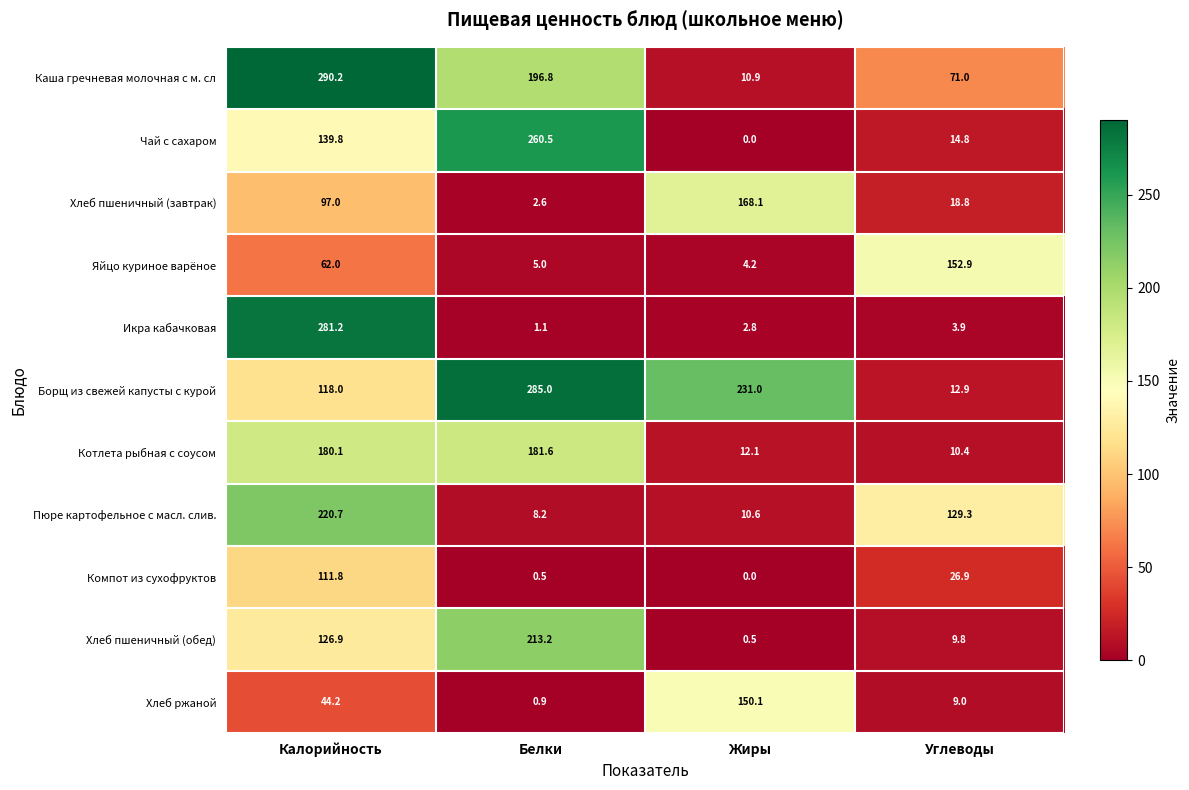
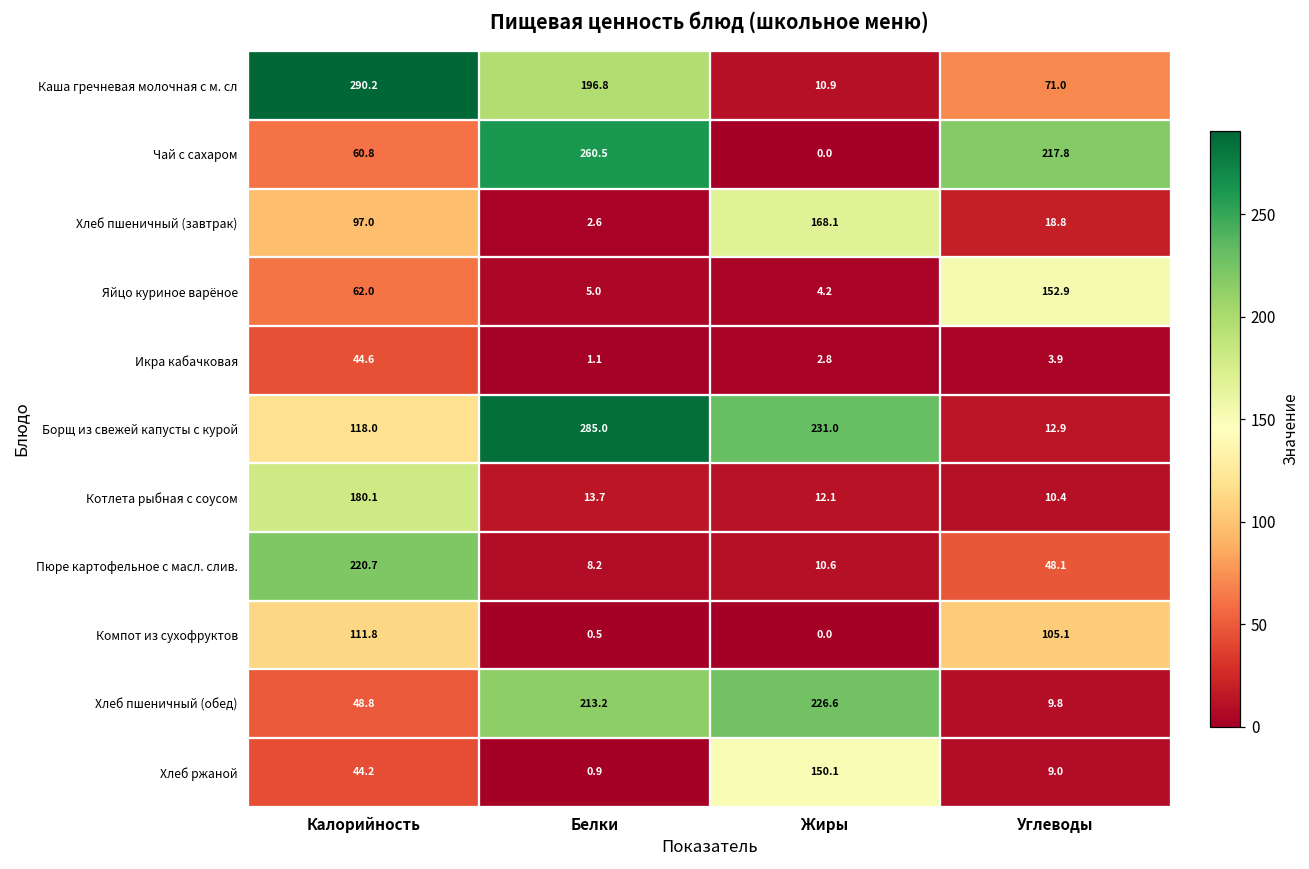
  {
    "Каша гречневая молочная с м. сл": {
      "Калорийность": 290.2,
      "Белки": 196.8,
      "Жиры": 10.9,
      "Углеводы": 71.0
    },
    "Чай с сахаром": {
-     "Калорийность": 139.8,
+     "Калорийность": 60.8,
      "Белки": 260.5,
      "Жиры": 0.0,
-     "Углеводы": 14.8
+     "Углеводы": 217.8
    },
    "Хлеб пшеничный (завтрак)": {
      "Калорийность": 97.0,
      "Белки": 2.6,
      "Жиры": 168.1,
      "Углеводы": 18.8
    },
    "Яйцо куриное варёное": {
      "Калорийность": 62.0,
      "Белки": 5.0,
      "Жиры": 4.2,
      "Углеводы": 152.9
    },
    "Икра кабачковая": {
-     "Калорийность": 281.2,
+     "Калорийность": 44.6,
      "Белки": 1.1,
      "Жиры": 2.8,
      "Углеводы": 3.9
    },
    "Борщ из свежей капусты с курой": {
      "Калорийность": 118.0,
      "Белки": 285.0,
      "Жиры": 231.0,
      "Углеводы": 12.9
    },
    "Котлета рыбная с соусом": {
      "Калорийность": 180.1,
-     "Белки": 181.6,
+     "Белки": 13.7,
      "Жиры": 12.1,
      "Углеводы": 10.4
    },
    "Пюре картофельное с масл. слив.": {
      "Калорийность": 220.7,
      "Белки": 8.2,
      "Жиры": 10.6,
-     "Углеводы": 129.3
+     "Углеводы": 48.1
    },
    "Компот из сухофруктов": {
      "Калорийность": 111.8,
      "Белки": 0.5,
      "Жиры": 0.0,
-     "Углеводы": 26.9
+     "Углеводы": 105.1
    },
    "Хлеб пшеничный (обед)": {
-     "Калорийность": 126.9,
+     "Калорийность": 48.8,
      "Белки": 213.2,
-     "Жиры": 0.5,
+     "Жиры": 226.6,
      "Углеводы": 9.8
    },
    "Хлеб ржаной": {
      "Калорийность": 44.2,
      "Белки": 0.9,
      "Жиры": 150.1,
      "Углеводы": 9.0
    }
  }
